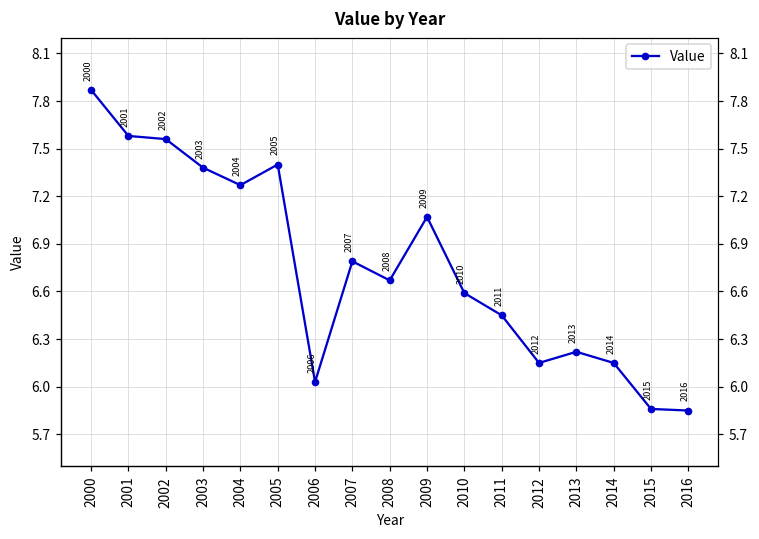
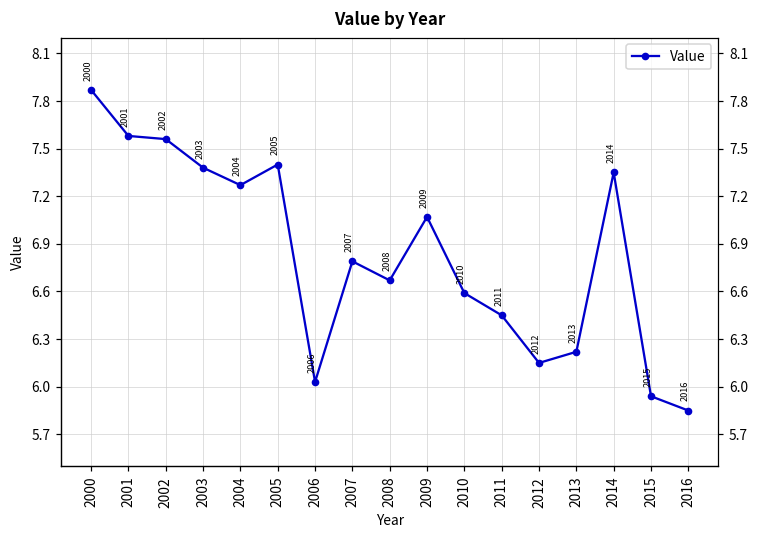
  {
-   "2014": 6.15,
-   "2015": 5.86
+   "2014": 7.35,
+   "2015": 5.94
  }
